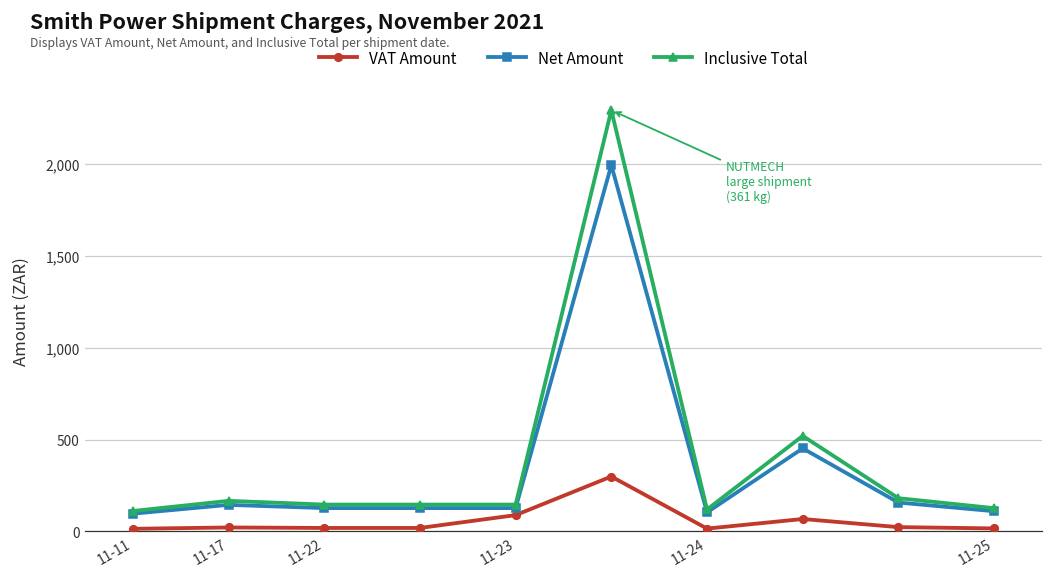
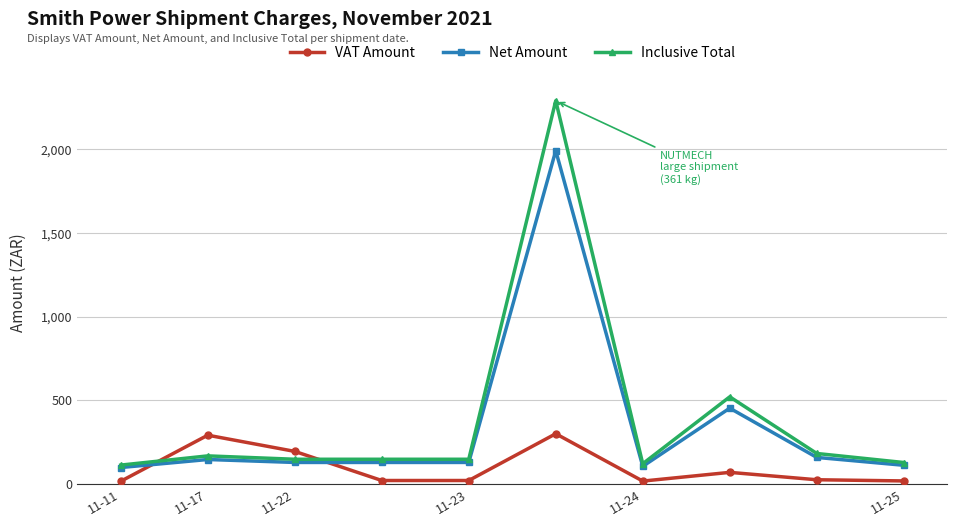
  {
    "VAT Amount": {
      "11-11": 10,
-     "11-17": 20,
-     "11-22": 20,
-     "11-23": 90,
+     "11-17": 290,
+     "11-22": 190,
+     "11-23": 20,
      "11-24": 20,
      "11-25": 20
    },
    "Net Amount": {
      "11-17": 140,
      "11-22": 130,
      "11-23": 130,
      "11-24": 100,
      "11-25": 110
    },
    "Inclusive Total": {
      "11-17": 170,
      "11-22": 150,
      "11-23": 150,
      "11-24": 120,
      "11-25": 130
    }
  }
